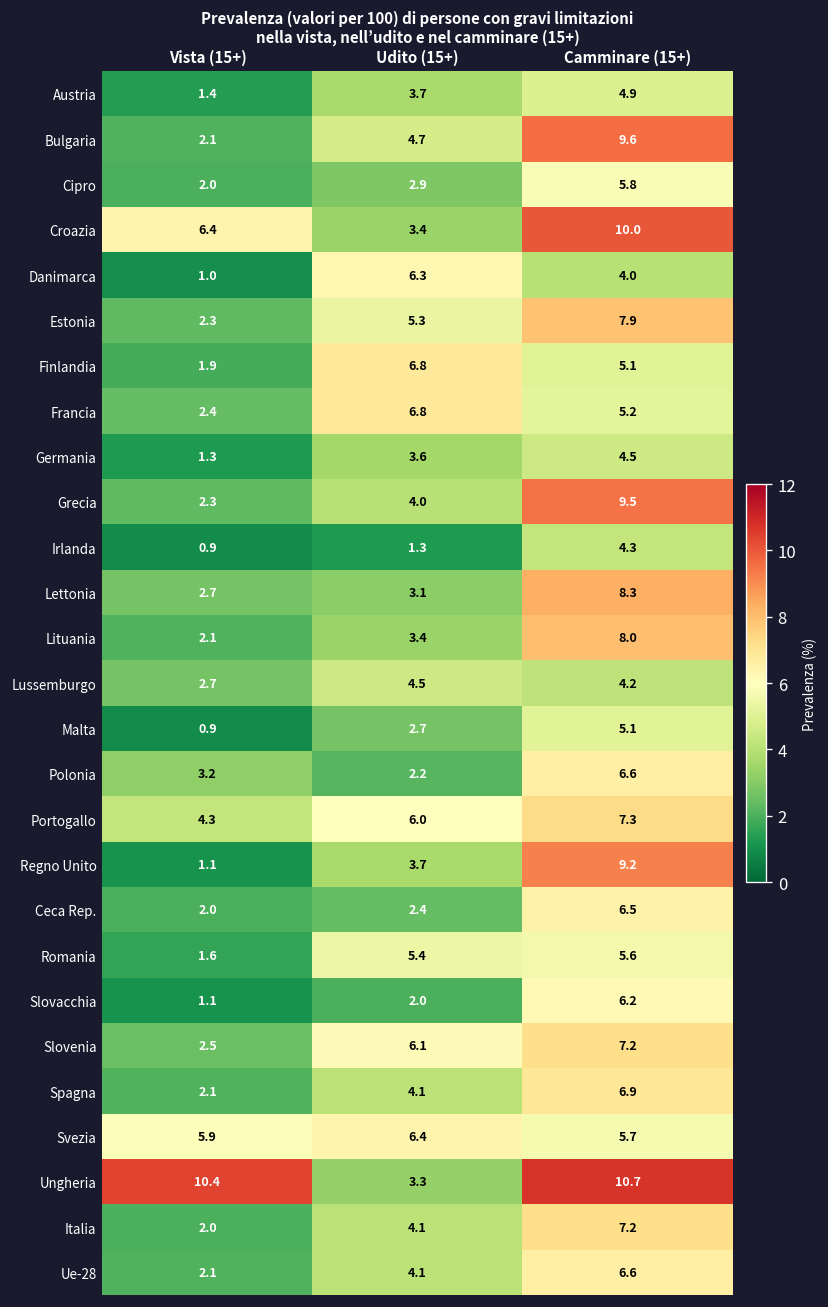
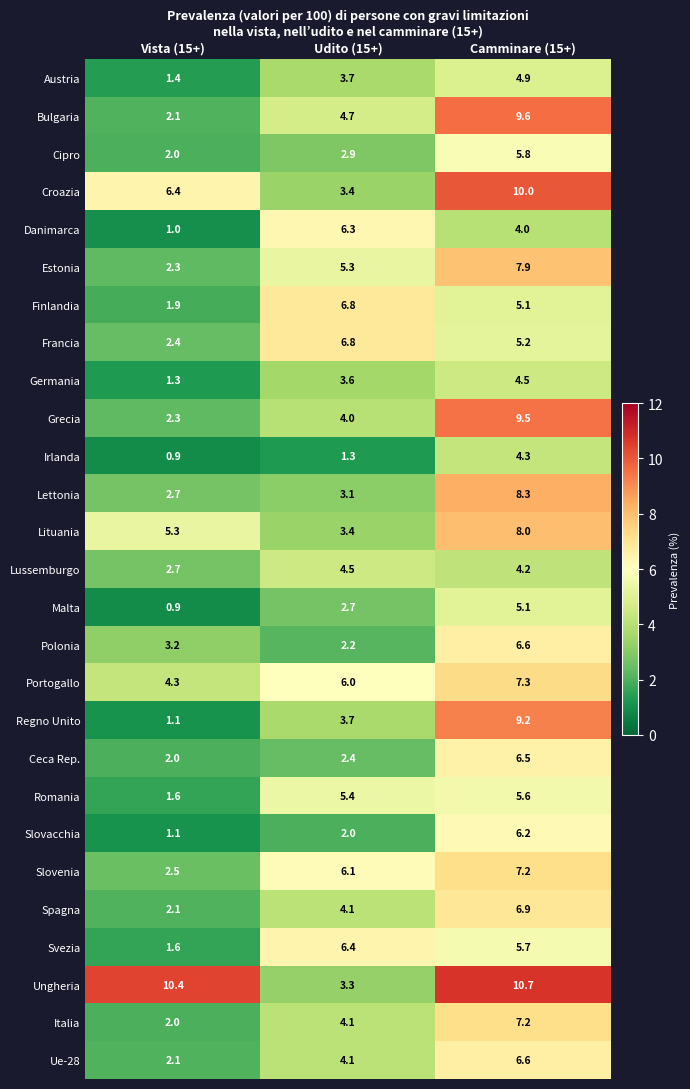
  {
    "Austria": {
      "Vista (15+)": 1.4,
      "Udito (15+)": 3.7,
      "Camminare (15+)": 4.9
    },
    "Bulgaria": {
      "Vista (15+)": 2.1,
      "Udito (15+)": 4.7,
      "Camminare (15+)": 9.6
    },
    "Cipro": {
      "Vista (15+)": 2.0,
      "Udito (15+)": 2.9,
      "Camminare (15+)": 5.8
    },
    "Croazia": {
      "Vista (15+)": 6.4,
      "Udito (15+)": 3.4,
      "Camminare (15+)": 10.0
    },
    "Danimarca": {
      "Vista (15+)": 1.0,
      "Udito (15+)": 6.3,
      "Camminare (15+)": 4.0
    },
    "Estonia": {
      "Vista (15+)": 2.3,
      "Udito (15+)": 5.3,
      "Camminare (15+)": 7.9
    },
    "Finlandia": {
      "Vista (15+)": 1.9,
      "Udito (15+)": 6.8,
      "Camminare (15+)": 5.1
    },
    "Francia": {
      "Vista (15+)": 2.4,
      "Udito (15+)": 6.8,
      "Camminare (15+)": 5.2
    },
    "Germania": {
      "Vista (15+)": 1.3,
      "Udito (15+)": 3.6,
      "Camminare (15+)": 4.5
    },
    "Grecia": {
      "Vista (15+)": 2.3,
      "Udito (15+)": 4.0,
      "Camminare (15+)": 9.5
    },
    "Irlanda": {
      "Vista (15+)": 0.9,
      "Udito (15+)": 1.3,
      "Camminare (15+)": 4.3
    },
    "Lettonia": {
      "Vista (15+)": 2.7,
      "Udito (15+)": 3.1,
      "Camminare (15+)": 8.3
    },
    "Lituania": {
-     "Vista (15+)": 2.1,
+     "Vista (15+)": 5.3,
      "Udito (15+)": 3.4,
      "Camminare (15+)": 8.0
    },
    "Lussemburgo": {
      "Vista (15+)": 2.7,
      "Udito (15+)": 4.5,
      "Camminare (15+)": 4.2
    },
    "Malta": {
      "Vista (15+)": 0.9,
      "Udito (15+)": 2.7,
      "Camminare (15+)": 5.1
    },
    "Polonia": {
      "Vista (15+)": 3.2,
      "Udito (15+)": 2.2,
      "Camminare (15+)": 6.6
    },
    "Portogallo": {
      "Vista (15+)": 4.3,
      "Udito (15+)": 6.0,
      "Camminare (15+)": 7.3
    },
    "Regno Unito": {
      "Vista (15+)": 1.1,
      "Udito (15+)": 3.7,
      "Camminare (15+)": 9.2
    },
    "Ceca Rep.": {
      "Vista (15+)": 2.0,
      "Udito (15+)": 2.4,
      "Camminare (15+)": 6.5
    },
    "Romania": {
      "Vista (15+)": 1.6,
      "Udito (15+)": 5.4,
      "Camminare (15+)": 5.6
    },
    "Slovacchia": {
      "Vista (15+)": 1.1,
      "Udito (15+)": 2.0,
      "Camminare (15+)": 6.2
    },
    "Slovenia": {
      "Vista (15+)": 2.5,
      "Udito (15+)": 6.1,
      "Camminare (15+)": 7.2
    },
    "Spagna": {
      "Vista (15+)": 2.1,
      "Udito (15+)": 4.1,
      "Camminare (15+)": 6.9
    },
    "Svezia": {
-     "Vista (15+)": 5.9,
+     "Vista (15+)": 1.6,
      "Udito (15+)": 6.4,
      "Camminare (15+)": 5.7
    },
    "Ungheria": {
      "Vista (15+)": 10.4,
      "Udito (15+)": 3.3,
      "Camminare (15+)": 10.7
    },
    "Italia": {
      "Vista (15+)": 2.0,
      "Udito (15+)": 4.1,
      "Camminare (15+)": 7.2
    },
    "Ue-28": {
      "Vista (15+)": 2.1,
      "Udito (15+)": 4.1,
      "Camminare (15+)": 6.6
    }
  }
